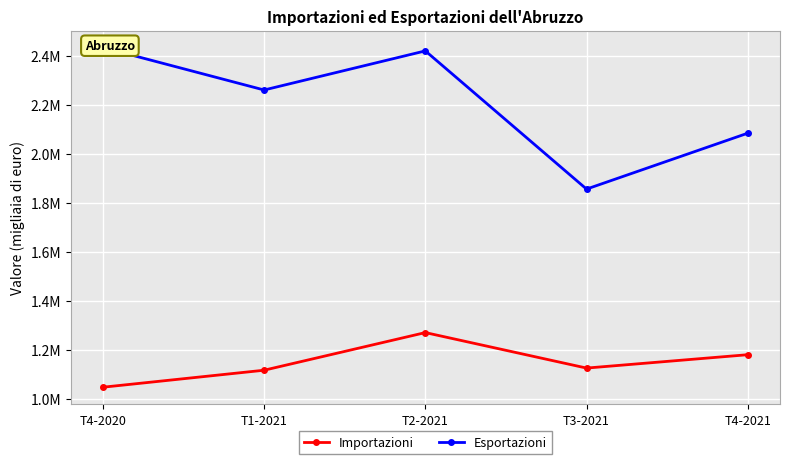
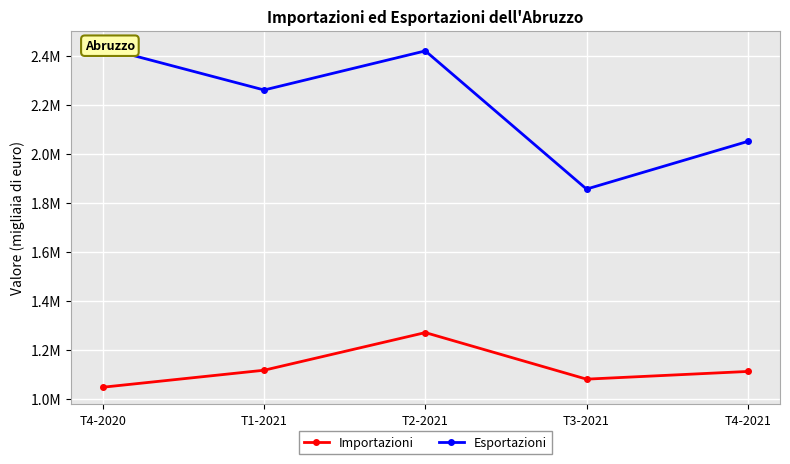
  {
    "Importazioni": {
      "T4-2020": 1050000,
      "T1-2021": 1120000,
      "T2-2021": 1270000,
-     "T3-2021": 1120000,
-     "T4-2021": 1180000
+     "T3-2021": 1080000,
+     "T4-2021": 1110000
    },
    "Esportazioni": {
      "T1-2021": 2260000,
      "T2-2021": 2420000,
      "T3-2021": 1860000,
-     "T4-2021": 2080000
+     "T4-2021": 2050000
    }
  }
